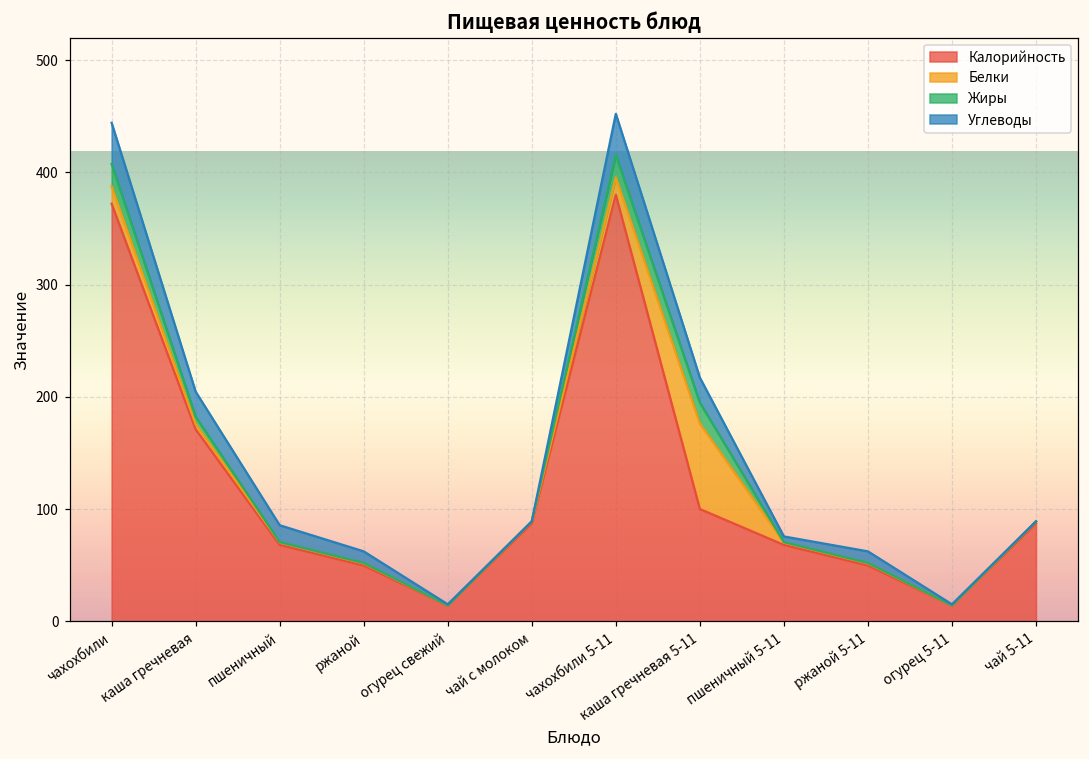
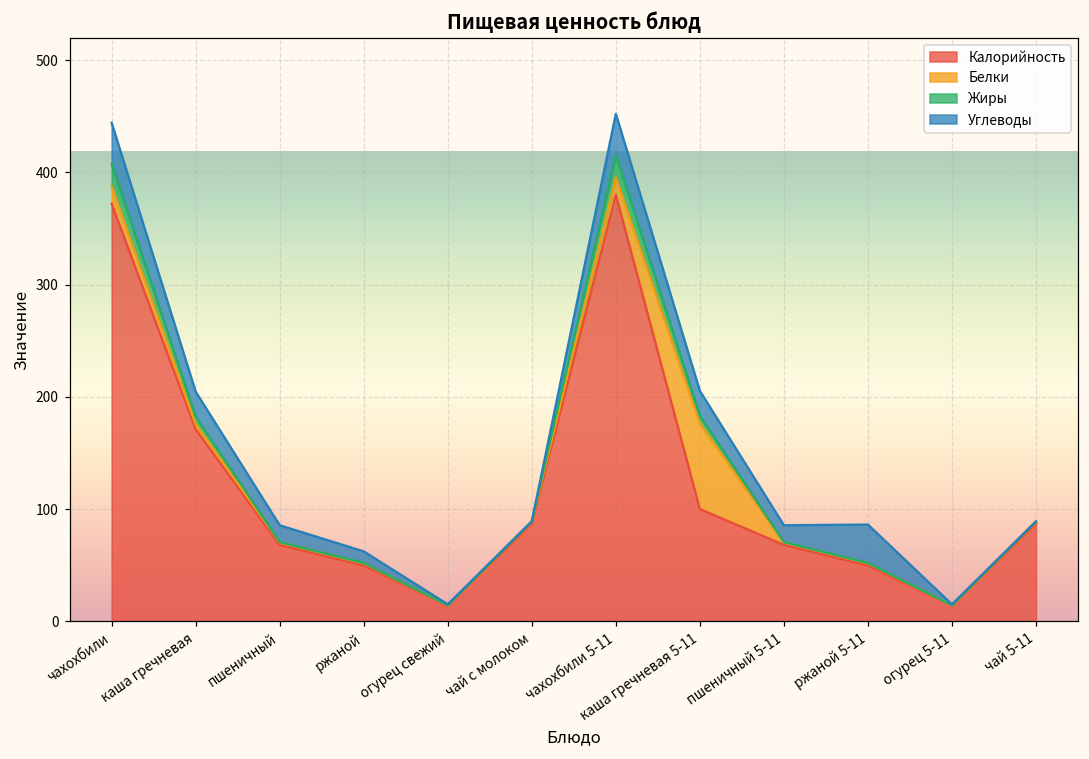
  {
    "Калорийность": {
      "чахохбили": 372,
      "каша гречневая": 171,
      "чахохбили 5-11": 380,
      "каша гречневая 5-11": 100
    },
    "Белки": {
      "чахохбили": 16,
      "каша гречневая": 5,
      "чахохбили 5-11": 16,
      "каша гречневая 5-11": 76
    },
    "Жиры": {
      "чахохбили": 20,
      "каша гречневая": 7,
      "чахохбили 5-11": 20,
-     "каша гречневая 5-11": 19
+     "каша гречневая 5-11": 7
    },
    "Углеводы": {
      "чахохбили": 37,
      "каша гречневая": 22,
      "пшеничный": 15,
      "ржаной": 10,
      "чахохбили 5-11": 37,
      "каша гречневая 5-11": 22,
-     "пшеничный 5-11": 5,
-     "ржаной 5-11": 10
+     "пшеничный 5-11": 15,
+     "ржаной 5-11": 34
    }
  }
